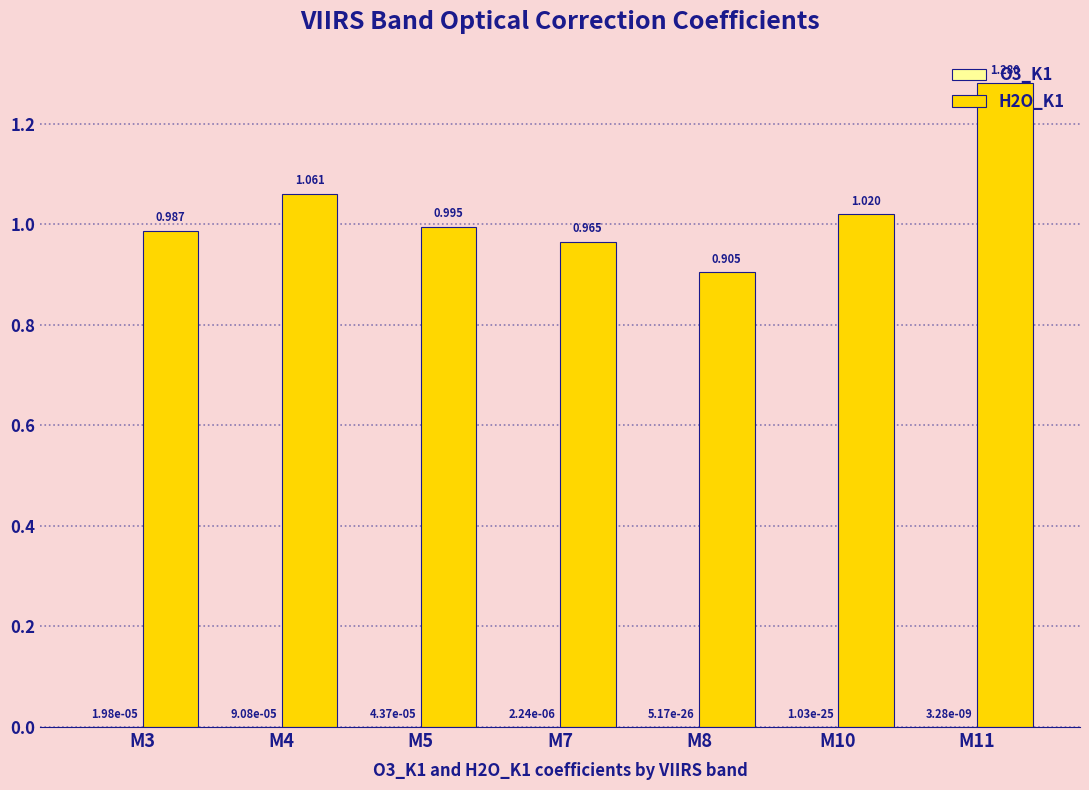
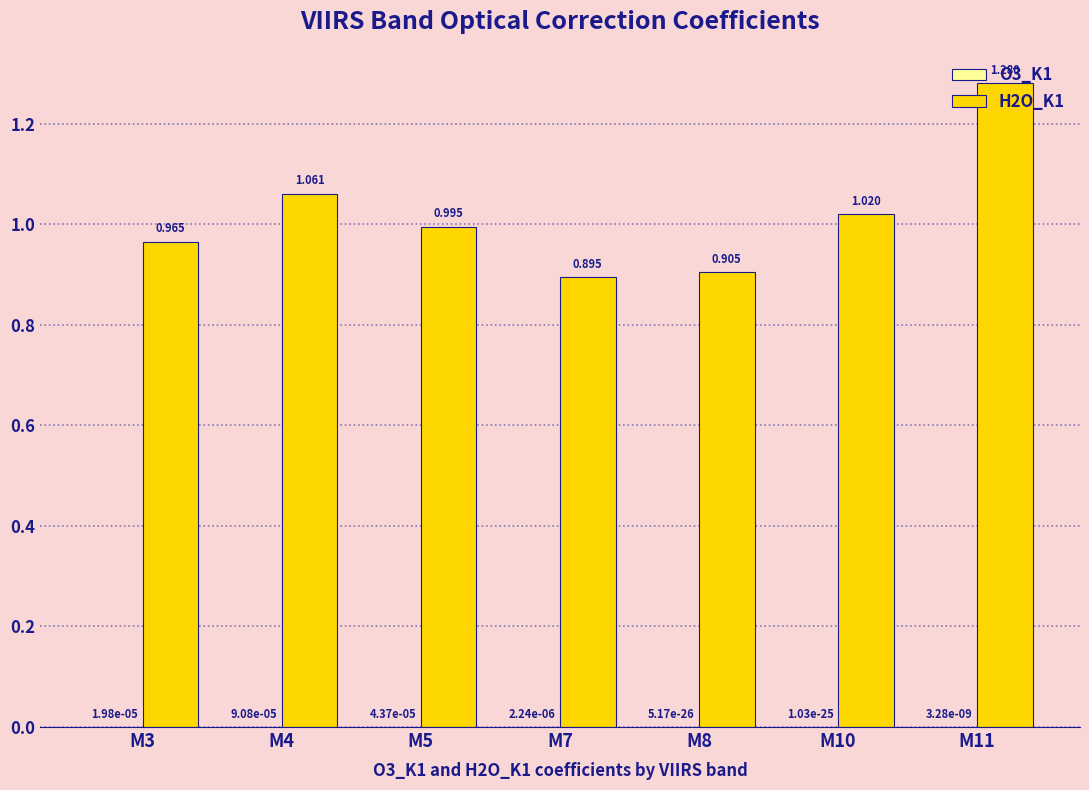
  {
    "O3_K1": {
      "M3": "1.98e-05",
      "M4": "9.08e-05",
      "M5": "4.37e-05",
      "M7": "2.24e-06",
      "M8": "5.17e-26",
      "M10": "1.03e-25",
      "M11": "3.28e-09"
    },
    "H2O_K1": {
-     "M3": "0.987",
+     "M3": "0.965",
      "M4": "1.061",
      "M5": "0.995",
-     "M7": "0.965",
+     "M7": "0.895",
      "M8": "0.905",
      "M10": "1.020",
      "M11": "1.280"
    }
  }
